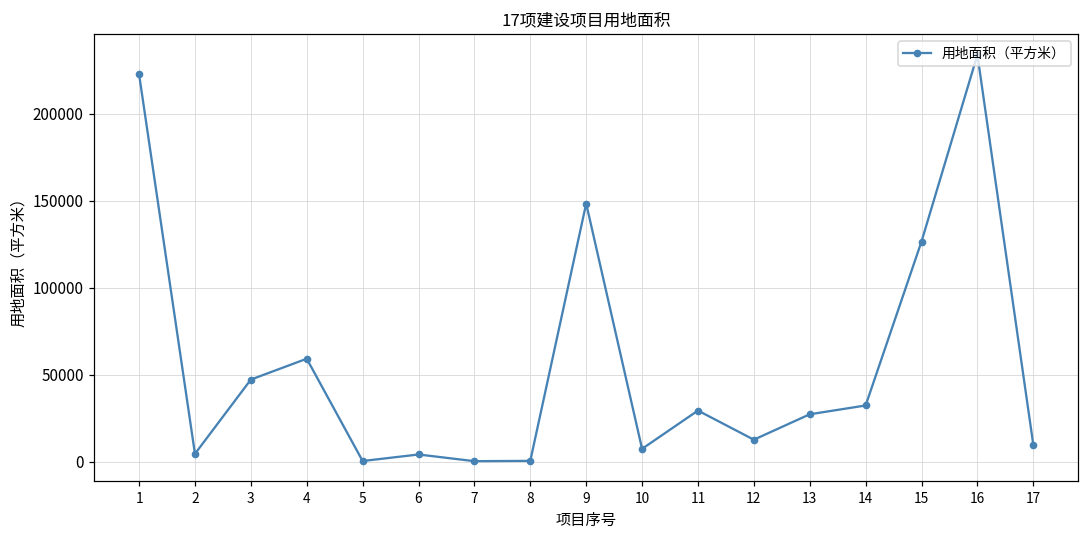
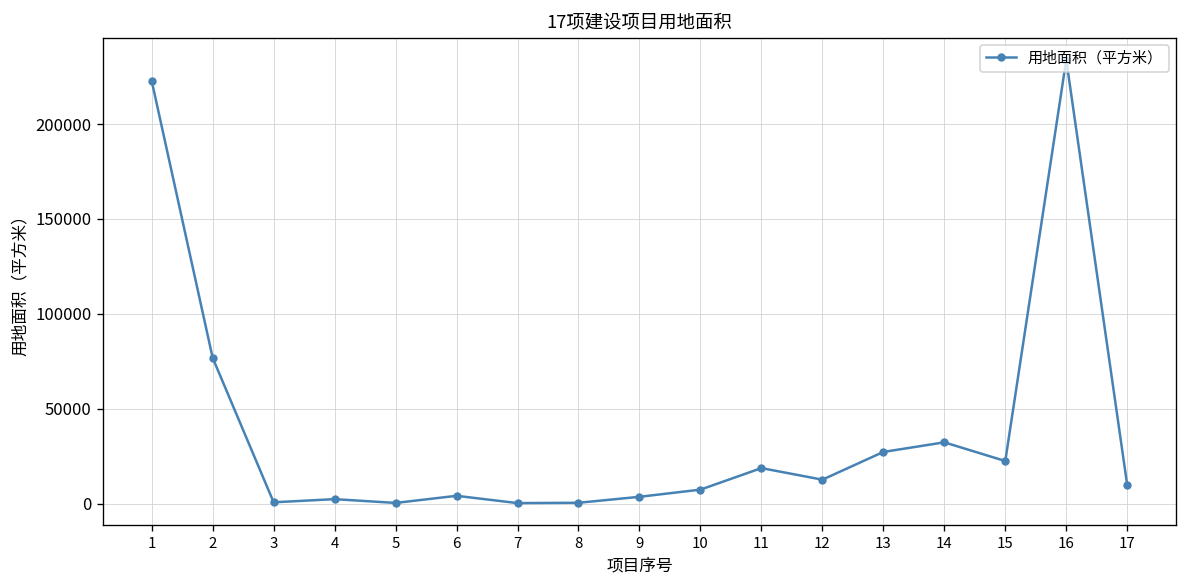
  {
    "1": 223000,
-   "2": 5000,
-   "3": 47000,
-   "4": 59000,
+   "2": 77000,
+   "3": 1000,
+   "4": 2000,
    "5": 0,
    "6": 4000,
    "7": 0,
    "8": 1000,
-   "9": 148000,
+   "9": 4000,
    "10": 7000,
-   "11": 29000,
+   "11": 19000,
    "12": 13000,
    "13": 27000,
    "14": 32000,
-   "15": 127000,
+   "15": 23000,
    "17": 10000
  }
